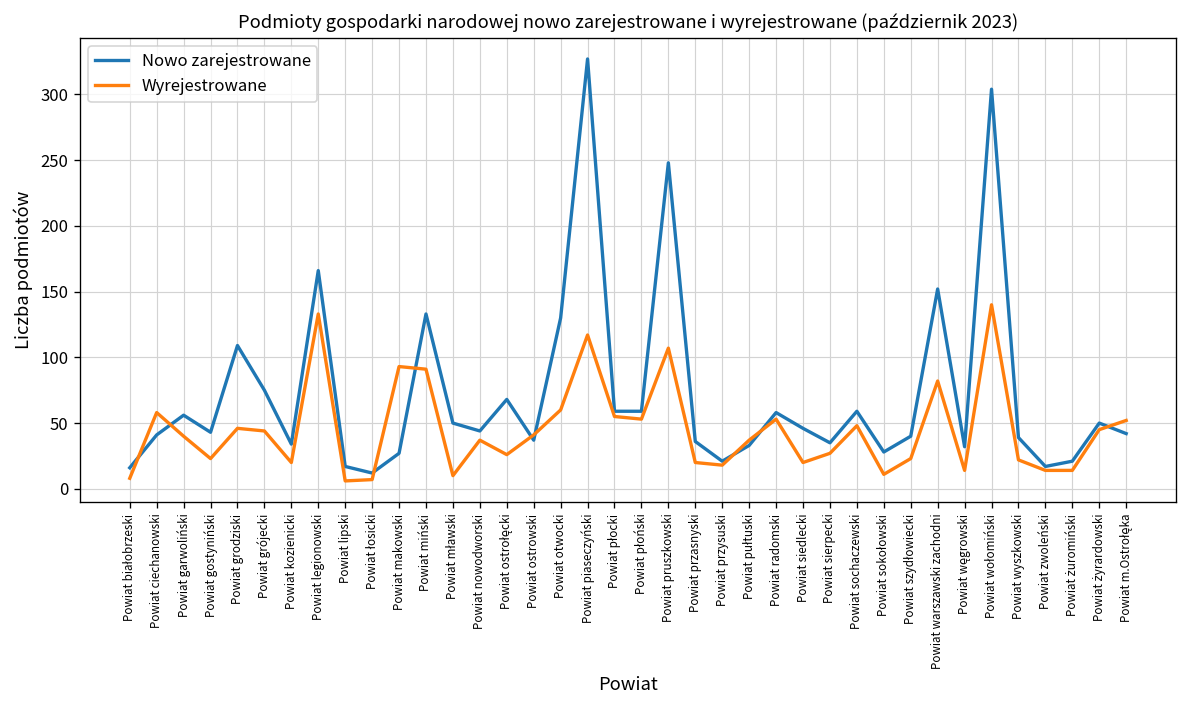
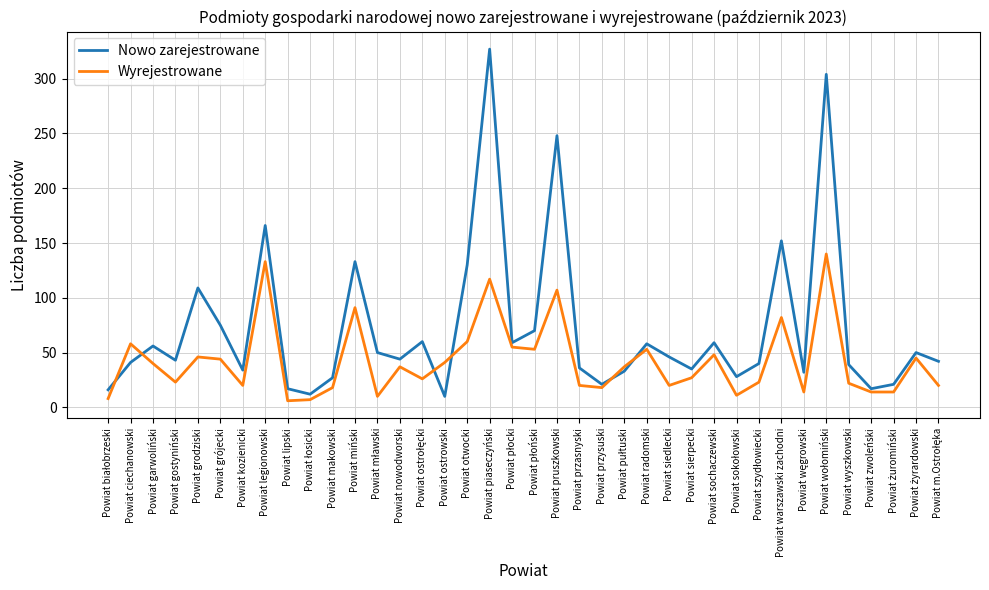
  {
    "Nowo zarejestrowane": {
      "Powiat białobrzeski": 16,
      "Powiat ciechanowski": 41,
      "Powiat garwoliński": 56,
      "Powiat gostyniński": 43,
      "Powiat grodziski": 109,
      "Powiat grójecki": 75,
      "Powiat kozienicki": 34,
      "Powiat legionowski": 166,
      "Powiat lipski": 17,
      "Powiat łosicki": 12,
      "Powiat makowski": 27,
      "Powiat miński": 133,
      "Powiat mławski": 50,
      "Powiat nowodworski": 44,
-     "Powiat ostrołęcki": 68,
-     "Powiat ostrowski": 37,
+     "Powiat ostrołęcki": 60,
+     "Powiat ostrowski": 10,
      "Powiat otwocki": 130,
      "Powiat piaseczyński": 327,
      "Powiat płocki": 59,
-     "Powiat płoński": 59,
+     "Powiat płoński": 70,
      "Powiat pruszkowski": 248,
      "Powiat przasnyski": 36,
      "Powiat przysuski": 21,
      "Powiat pułtuski": 33,
      "Powiat radomski": 58,
      "Powiat siedlecki": 46,
      "Powiat sierpecki": 35,
      "Powiat sochaczewski": 59,
      "Powiat sokołowski": 28,
      "Powiat szydłowiecki": 40,
      "Powiat warszawski zachodni": 152,
      "Powiat węgrowski": 32,
      "Powiat wołomiński": 304,
      "Powiat wyszkowski": 39,
      "Powiat zwoleński": 17,
      "Powiat żuromiński": 21,
      "Powiat żyrardowski": 50,
      "Powiat m.Ostrołęka": 42
    },
    "Wyrejestrowane": {
      "Powiat białobrzeski": 8,
      "Powiat ciechanowski": 58,
      "Powiat garwoliński": 40,
      "Powiat gostyniński": 23,
      "Powiat grodziski": 46,
      "Powiat grójecki": 44,
      "Powiat kozienicki": 20,
      "Powiat legionowski": 133,
      "Powiat lipski": 6,
      "Powiat łosicki": 7,
-     "Powiat makowski": 93,
+     "Powiat makowski": 18,
      "Powiat miński": 91,
      "Powiat mławski": 10,
      "Powiat nowodworski": 37,
      "Powiat ostrołęcki": 26,
      "Powiat ostrowski": 41,
      "Powiat otwocki": 60,
      "Powiat piaseczyński": 117,
      "Powiat płocki": 55,
      "Powiat płoński": 53,
      "Powiat pruszkowski": 107,
      "Powiat przasnyski": 20,
      "Powiat przysuski": 18,
      "Powiat pułtuski": 37,
      "Powiat radomski": 53,
      "Powiat siedlecki": 20,
      "Powiat sierpecki": 27,
      "Powiat sochaczewski": 48,
      "Powiat sokołowski": 11,
      "Powiat szydłowiecki": 23,
      "Powiat warszawski zachodni": 82,
      "Powiat węgrowski": 14,
      "Powiat wołomiński": 140,
      "Powiat wyszkowski": 22,
      "Powiat zwoleński": 14,
      "Powiat żuromiński": 14,
      "Powiat żyrardowski": 45,
-     "Powiat m.Ostrołęka": 52
+     "Powiat m.Ostrołęka": 20
    }
  }
